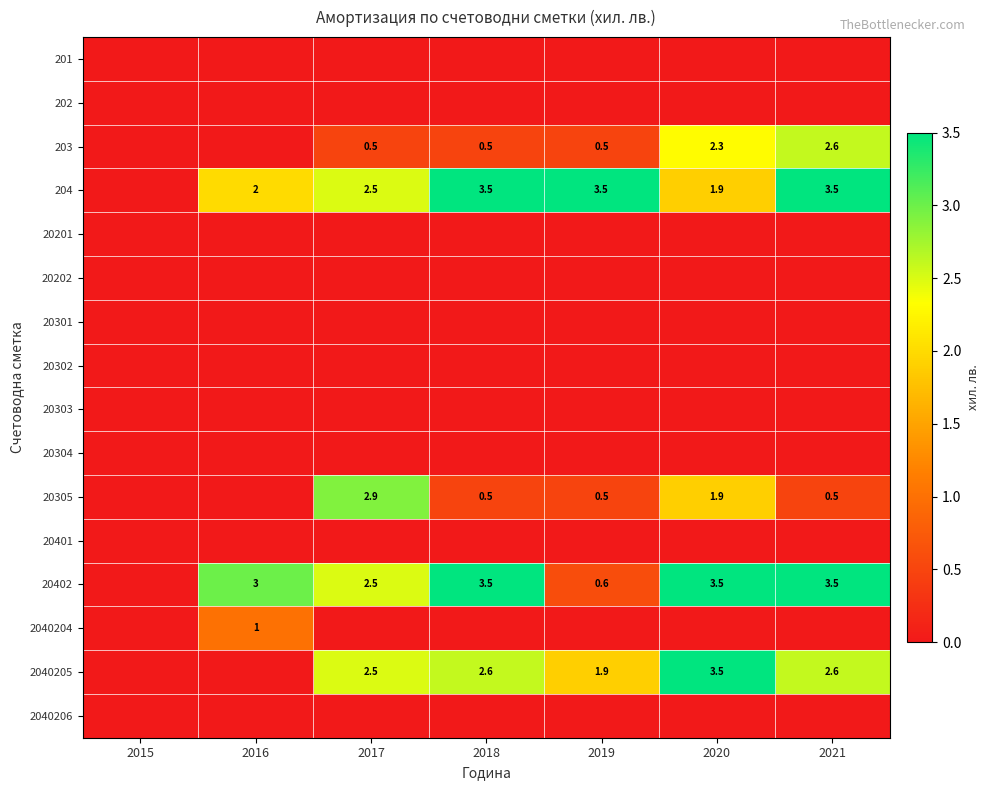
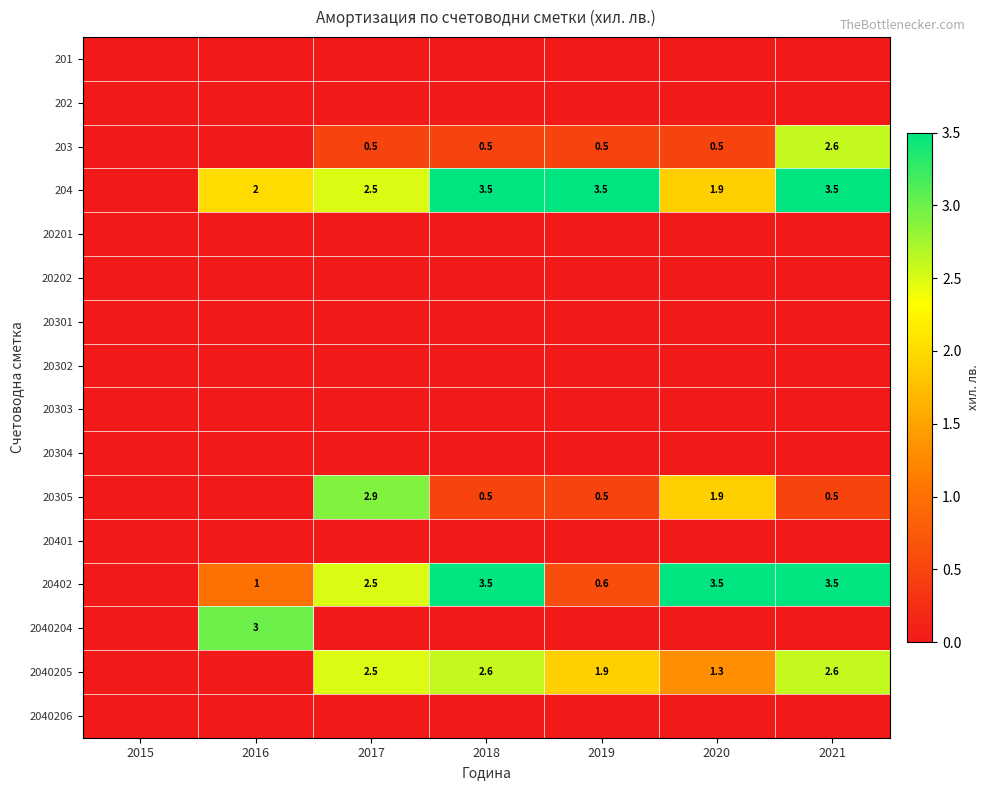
  {
    "203": {
      "2017": 0.5,
      "2018": 0.5,
      "2019": 0.5,
-     "2020": 2.3,
+     "2020": 0.5,
      "2021": 2.6
    },
    "204": {
      "2016": 2,
      "2017": 2.5,
      "2018": 3.5,
      "2019": 3.5,
      "2020": 1.9,
      "2021": 3.5
    },
    "20305": {
      "2017": 2.9,
      "2018": 0.5,
      "2019": 0.5,
      "2020": 1.9,
      "2021": 0.5
    },
    "20402": {
-     "2016": 3,
+     "2016": 1,
      "2017": 2.5,
      "2018": 3.5,
      "2019": 0.6,
      "2020": 3.5,
      "2021": 3.5
    },
    "2040204": {
-     "2016": 1
+     "2016": 3
    },
    "2040205": {
      "2017": 2.5,
      "2018": 2.6,
      "2019": 1.9,
-     "2020": 3.5,
+     "2020": 1.3,
      "2021": 2.6
    }
  }
